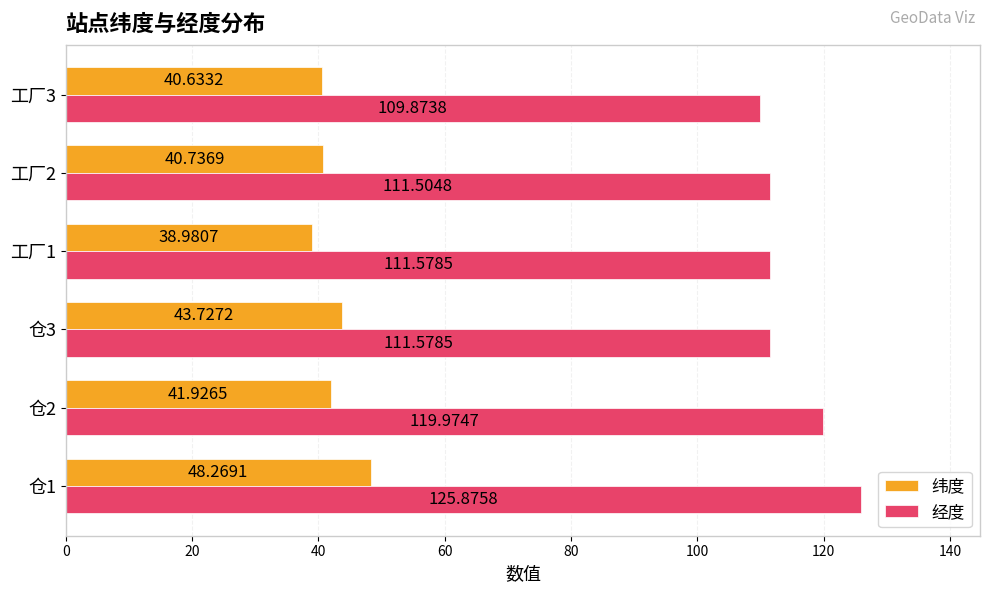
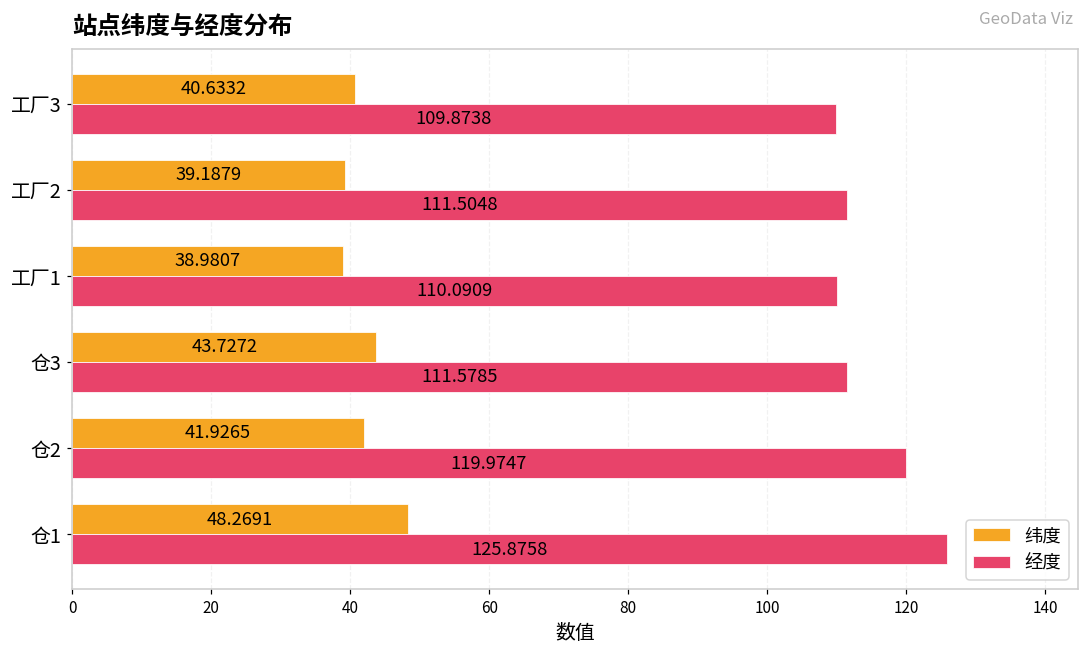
  {
    "纬度": {
      "工厂3": 40.6332,
-     "工厂2": 40.7369,
+     "工厂2": 39.1879,
      "工厂1": 38.9807,
      "仓3": 43.7272,
      "仓2": 41.9265,
      "仓1": 48.2691
    },
    "经度": {
      "工厂3": 109.8738,
      "工厂2": 111.5048,
-     "工厂1": 111.5785,
+     "工厂1": 110.0909,
      "仓3": 111.5785,
      "仓2": 119.9747,
      "仓1": 125.8758
    }
  }
